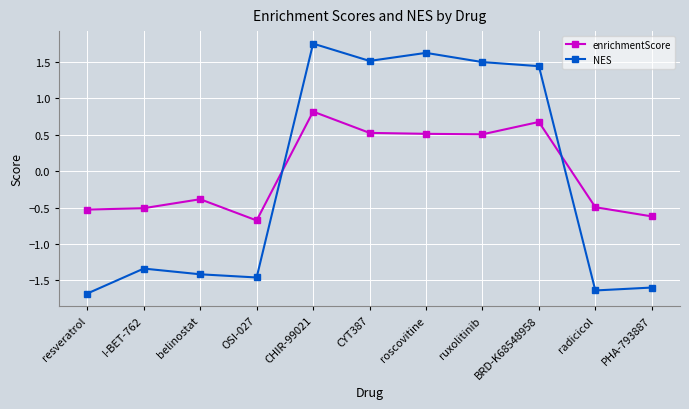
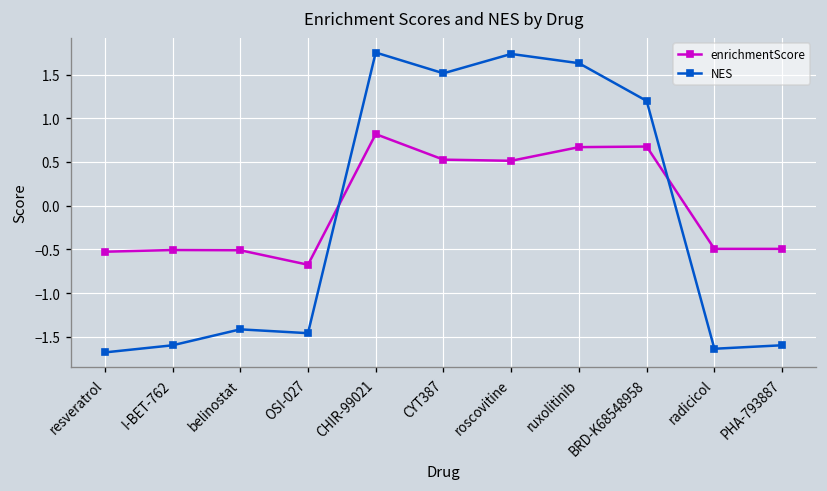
  {
    "enrichmentScore": {
      "resveratrol": -0.5,
      "I-BET-762": -0.5,
-     "belinostat": -0.4,
+     "belinostat": -0.5,
      "OSI-027": -0.7,
      "CHIR-99021": 0.8,
      "CYT387": 0.5,
      "roscovitine": 0.5,
-     "ruxolitinib": 0.5,
+     "ruxolitinib": 0.7,
      "BRD-K68548958": 0.7,
      "radicicol": -0.5,
-     "PHA-793887": -0.6
+     "PHA-793887": -0.5
    },
    "NES": {
      "resveratrol": -1.7,
-     "I-BET-762": -1.3,
+     "I-BET-762": -1.6,
      "belinostat": -1.4,
      "OSI-027": -1.5,
      "CHIR-99021": 1.8,
      "CYT387": 1.5,
-     "roscovitine": 1.6,
-     "ruxolitinib": 1.5,
-     "BRD-K68548958": 1.4,
+     "roscovitine": 1.7,
+     "ruxolitinib": 1.6,
+     "BRD-K68548958": 1.2,
      "radicicol": -1.6,
      "PHA-793887": -1.6
    }
  }
